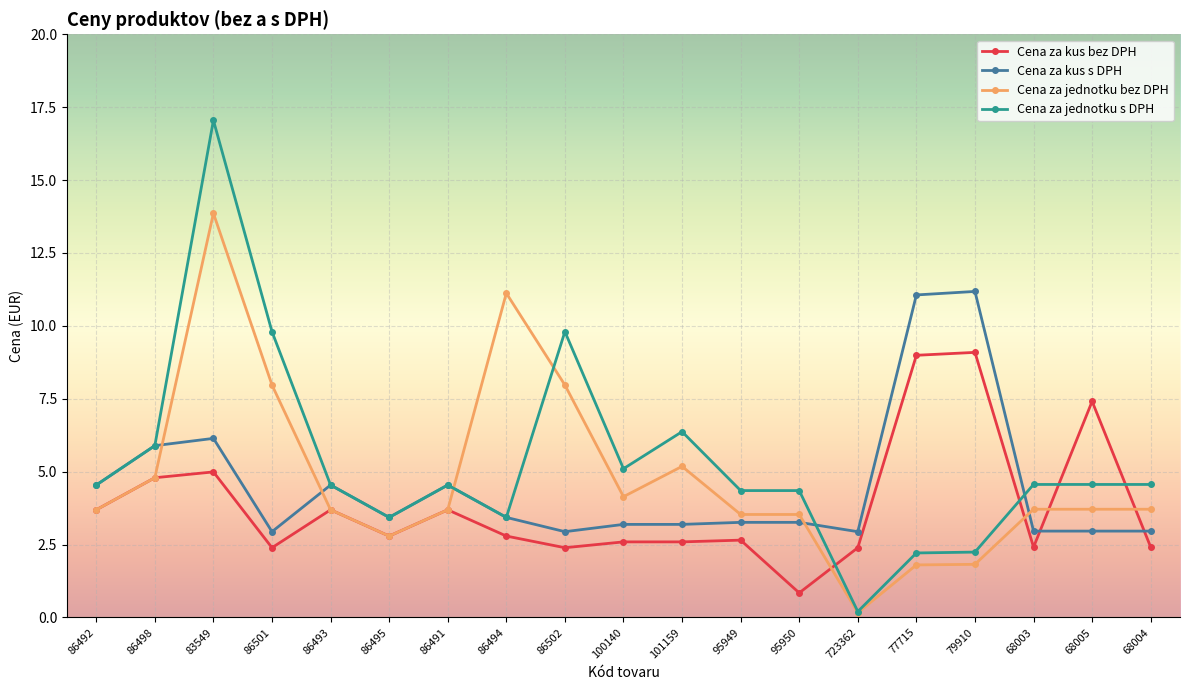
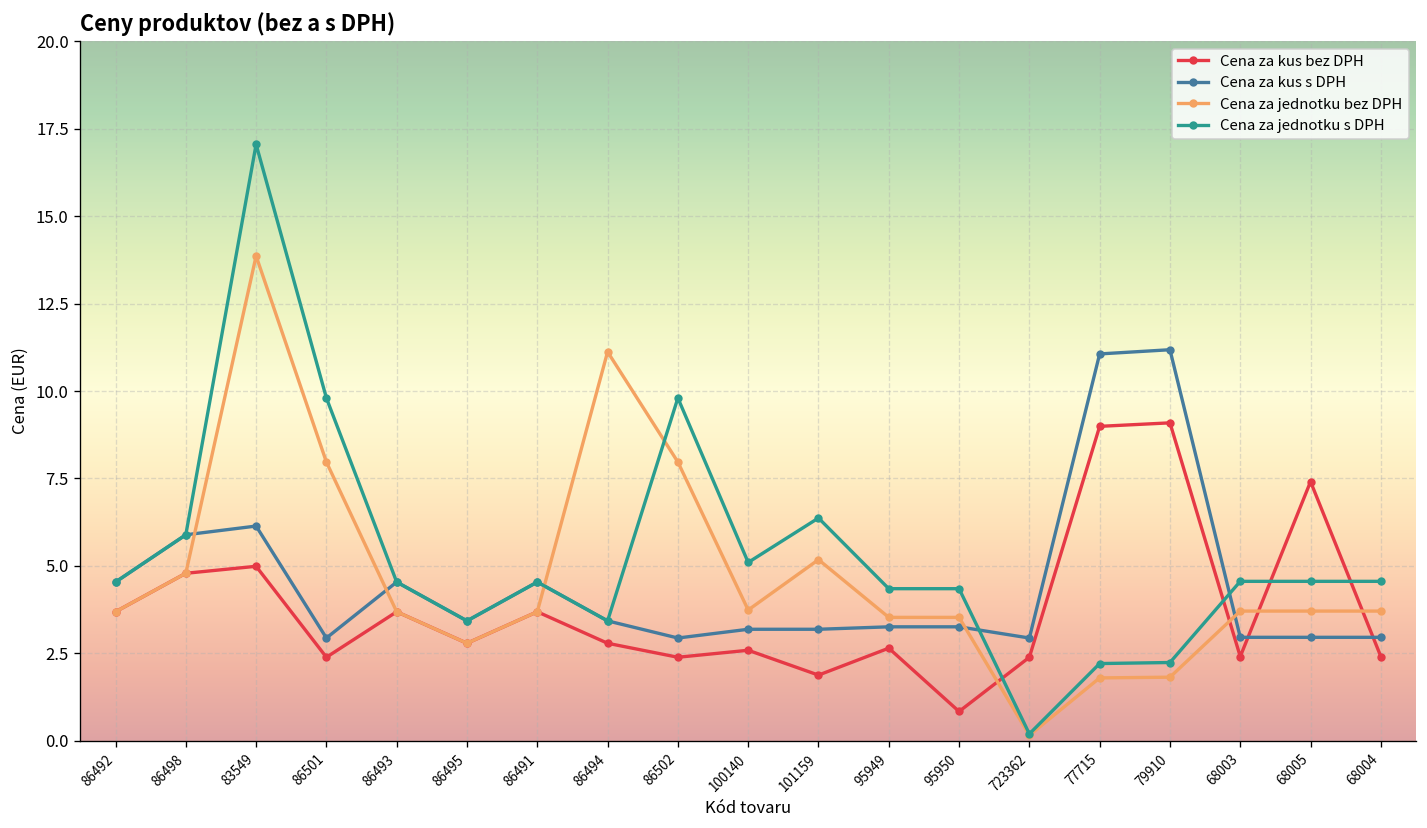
  {
    "Cena za kus bez DPH": {
      "83549": 5.0,
      "86501": 2.4,
      "86494": 2.8,
      "86502": 2.4,
      "100140": 2.6,
-     "101159": 2.6,
+     "101159": 1.9,
      "95949": 2.7,
      "95950": 0.8,
      "723362": 2.4,
      "77715": 9.0,
      "79910": 9.1,
      "68003": 2.4,
      "68005": 7.4,
      "68004": 2.4
    },
    "Cena za jednotku bez DPH": {
      "83549": 13.9,
      "86501": 8.0,
      "86494": 11.1,
      "86502": 8.0,
-     "100140": 4.1,
+     "100140": 3.7,
      "101159": 5.2,
      "95949": 3.5,
      "95950": 3.5,
      "77715": 1.8,
      "79910": 1.8,
      "68003": 3.7,
      "68005": 3.7,
      "68004": 3.7
    }
  }
